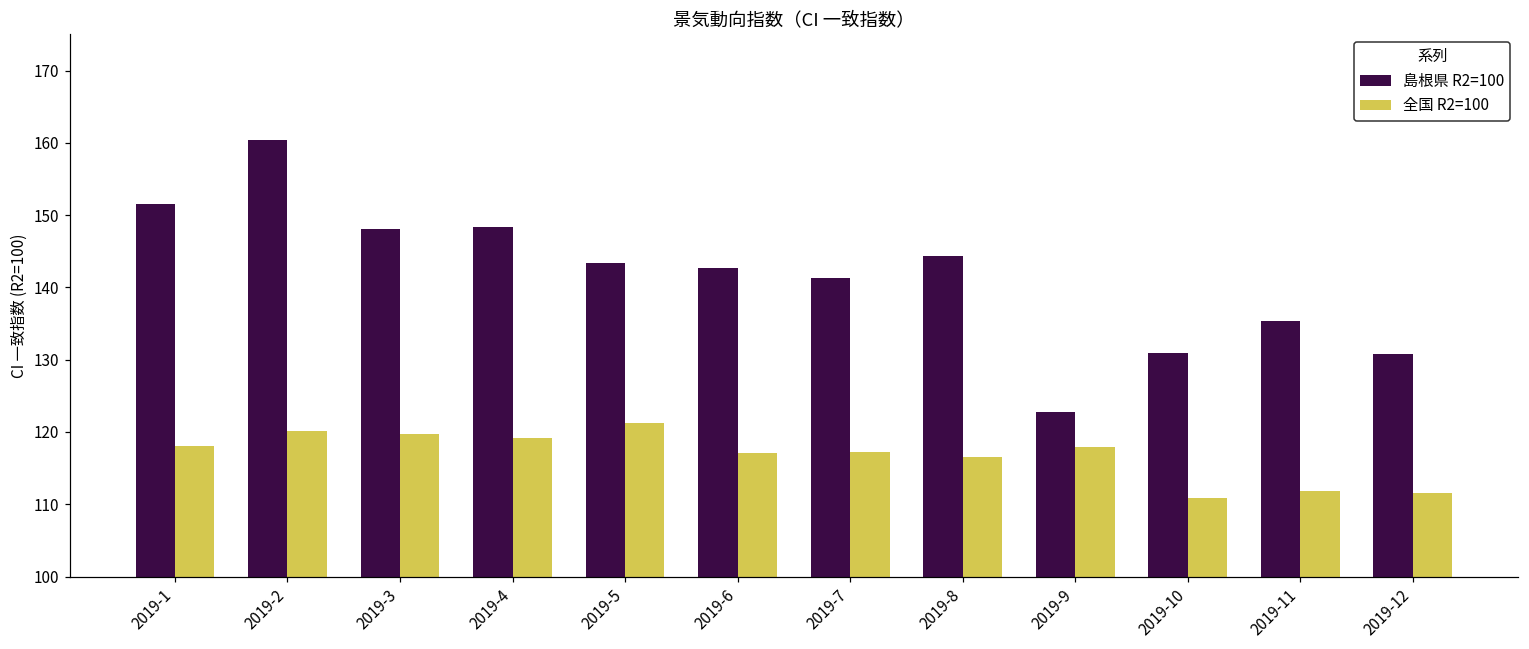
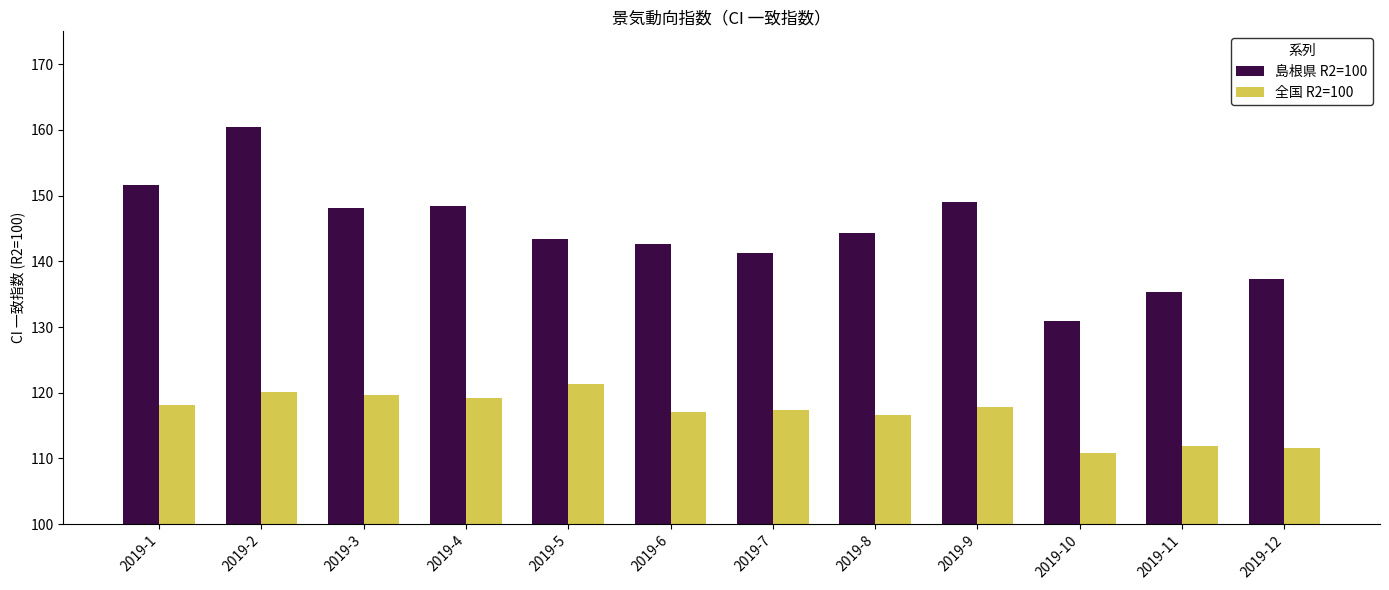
  {
    "島根県 R2=100": {
      "2019-1": 152,
      "2019-2": 160,
      "2019-3": 148,
      "2019-4": 148,
      "2019-5": 143,
      "2019-6": 143,
      "2019-7": 141,
      "2019-8": 144,
-     "2019-9": 123,
+     "2019-9": 149,
      "2019-10": 131,
      "2019-11": 135,
-     "2019-12": 131
+     "2019-12": 137
    },
    "全国 R2=100": {
      "2019-1": 118,
      "2019-2": 120,
      "2019-3": 120,
      "2019-4": 119,
      "2019-5": 121,
      "2019-6": 117,
      "2019-7": 117,
      "2019-8": 117,
      "2019-9": 118,
      "2019-10": 111,
      "2019-11": 112,
      "2019-12": 112
    }
  }
